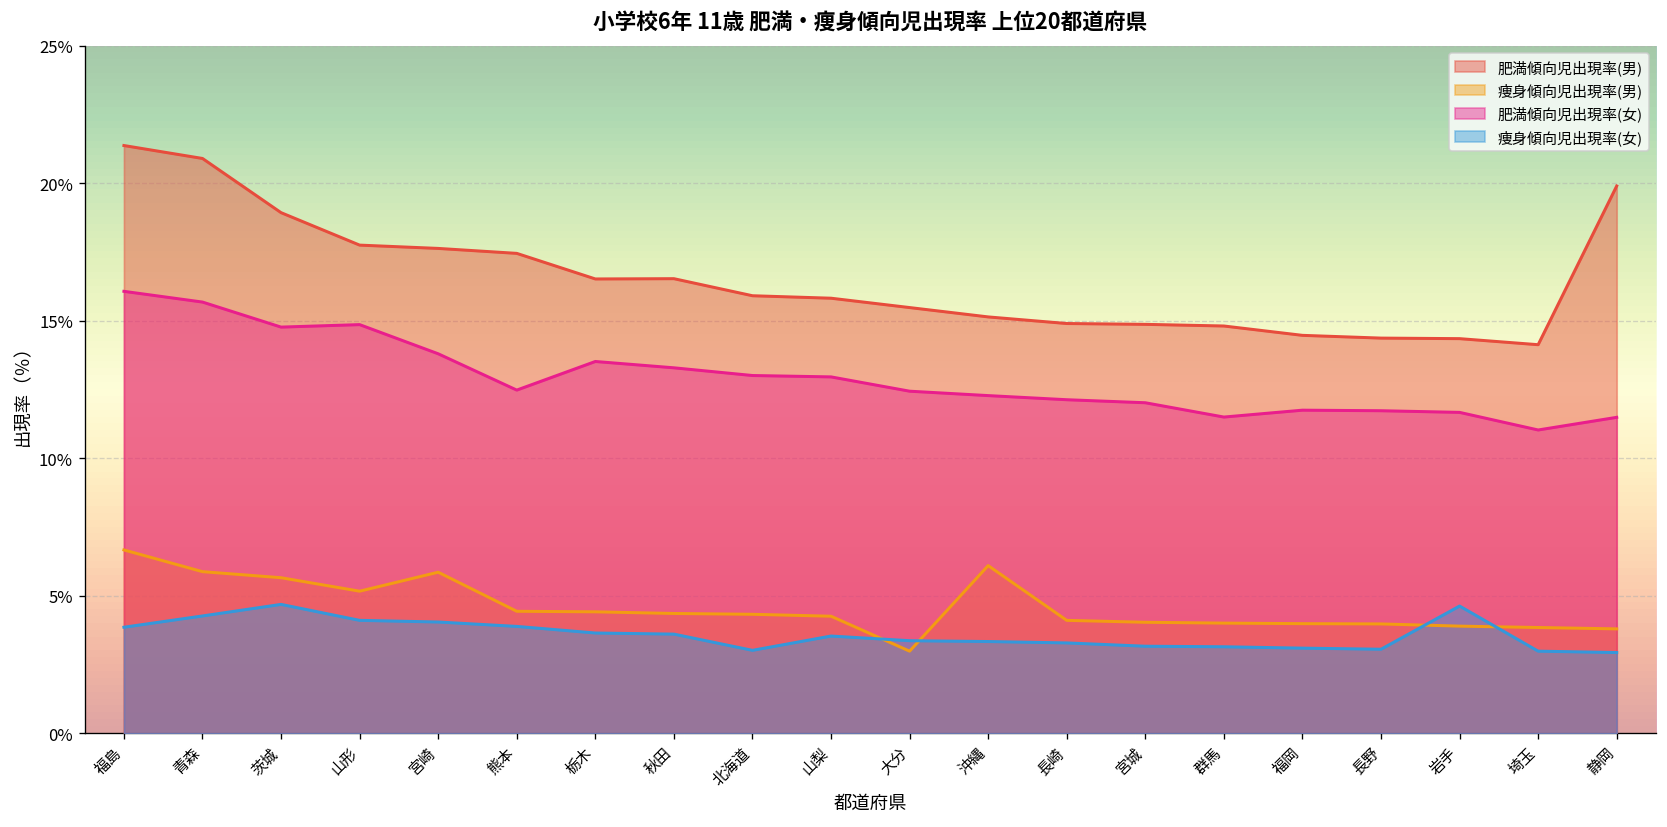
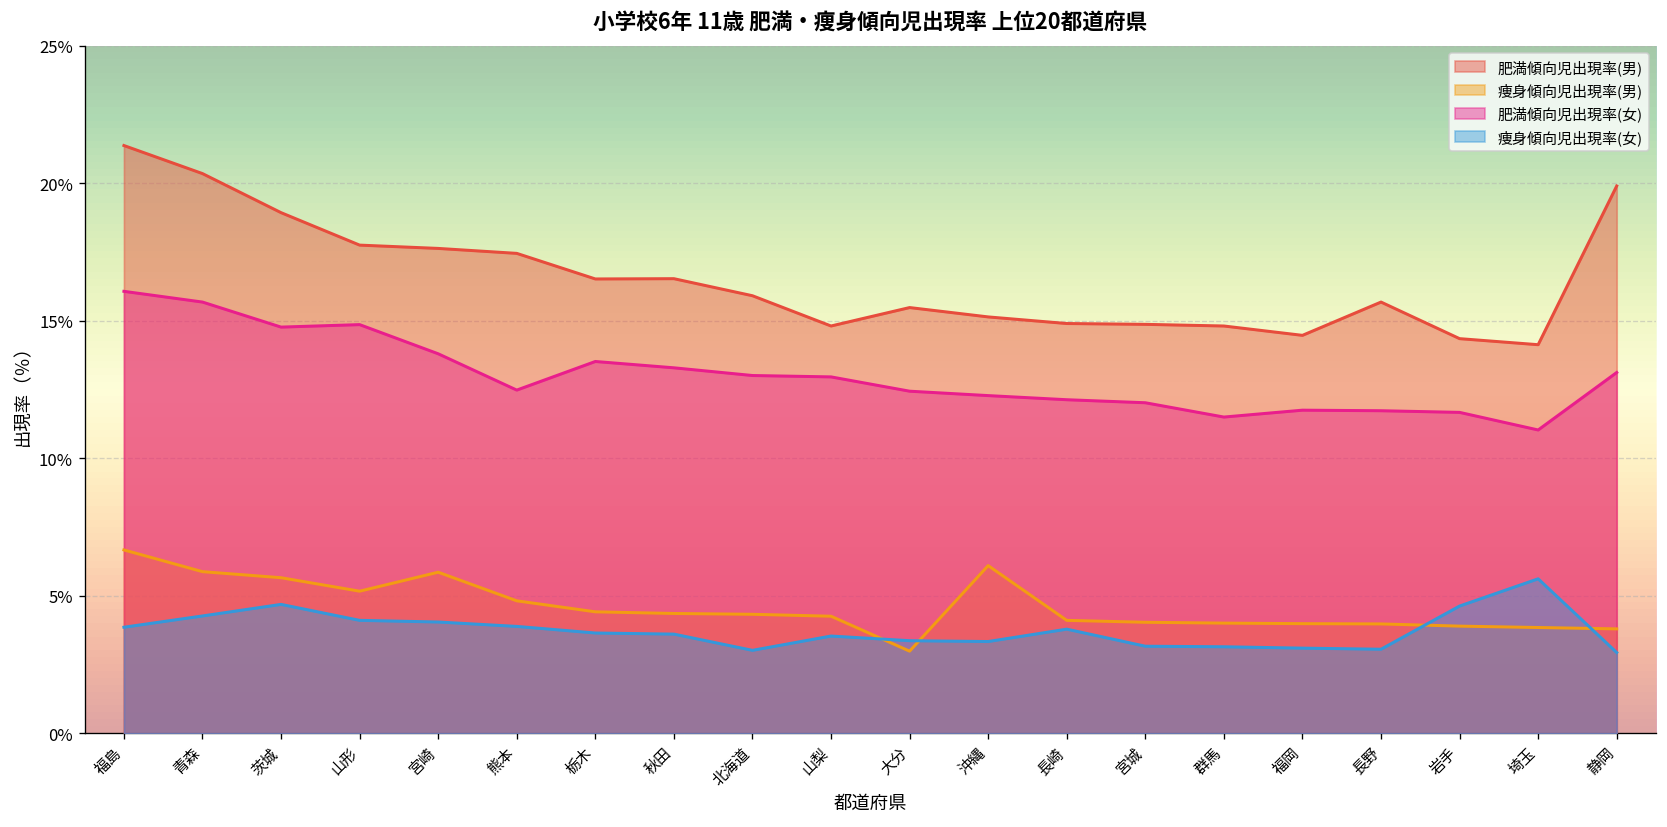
  {
    "肥満傾向児出現率(男)": {
      "福島": "21.4%",
-     "青森": "20.9%",
+     "青森": "20.4%",
      "茨城": "18.9%",
      "山形": "17.8%",
      "宮崎": "17.6%",
      "熊本": "17.5%",
      "栃木": "16.5%",
      "秋田": "16.5%",
      "北海道": "15.9%",
-     "山梨": "15.8%",
+     "山梨": "14.8%",
      "大分": "15.5%",
      "沖縄": "15.1%",
      "長崎": "14.9%",
      "宮城": "14.9%",
      "群馬": "14.8%",
      "福岡": "14.5%",
-     "長野": "14.4%",
+     "長野": "15.7%",
      "岩手": "14.4%",
      "埼玉": "14.1%",
      "静岡": "19.9%"
    },
    "痩身傾向児出現率(男)": {
      "福島": "6.7%",
      "青森": "5.9%",
      "茨城": "5.7%",
      "山形": "5.2%",
      "宮崎": "5.9%",
-     "熊本": "4.4%",
+     "熊本": "4.8%",
      "栃木": "4.4%",
      "秋田": "4.4%",
      "北海道": "4.3%",
      "山梨": "4.3%",
      "大分": "3.0%",
      "沖縄": "6.1%",
      "長崎": "4.1%",
      "宮城": "4.0%",
      "群馬": "4.0%",
      "福岡": "4.0%",
      "長野": "4.0%",
      "岩手": "3.9%",
      "埼玉": "3.9%",
      "静岡": "3.8%"
    },
    "肥満傾向児出現率(女)": {
      "福島": "16.1%",
      "青森": "15.7%",
      "茨城": "14.8%",
      "山形": "14.9%",
      "宮崎": "13.8%",
      "熊本": "12.5%",
      "栃木": "13.5%",
      "秋田": "13.3%",
      "北海道": "13.0%",
      "山梨": "13.0%",
      "大分": "12.4%",
      "沖縄": "12.3%",
      "長崎": "12.1%",
      "宮城": "12.0%",
      "群馬": "11.5%",
      "福岡": "11.8%",
      "長野": "11.7%",
      "岩手": "11.7%",
      "埼玉": "11.0%",
-     "静岡": "11.5%"
+     "静岡": "13.1%"
    },
    "痩身傾向児出現率(女)": {
      "福島": "3.9%",
      "青森": "4.3%",
      "茨城": "4.7%",
      "山形": "4.1%",
      "宮崎": "4.1%",
      "熊本": "3.9%",
      "栃木": "3.7%",
      "秋田": "3.6%",
      "北海道": "3.0%",
      "山梨": "3.5%",
      "大分": "3.4%",
      "沖縄": "3.3%",
-     "長崎": "3.3%",
+     "長崎": "3.8%",
      "宮城": "3.2%",
      "群馬": "3.2%",
      "福岡": "3.1%",
      "長野": "3.1%",
      "岩手": "4.6%",
-     "埼玉": "3.0%",
+     "埼玉": "5.6%",
      "静岡": "2.9%"
    }
  }
